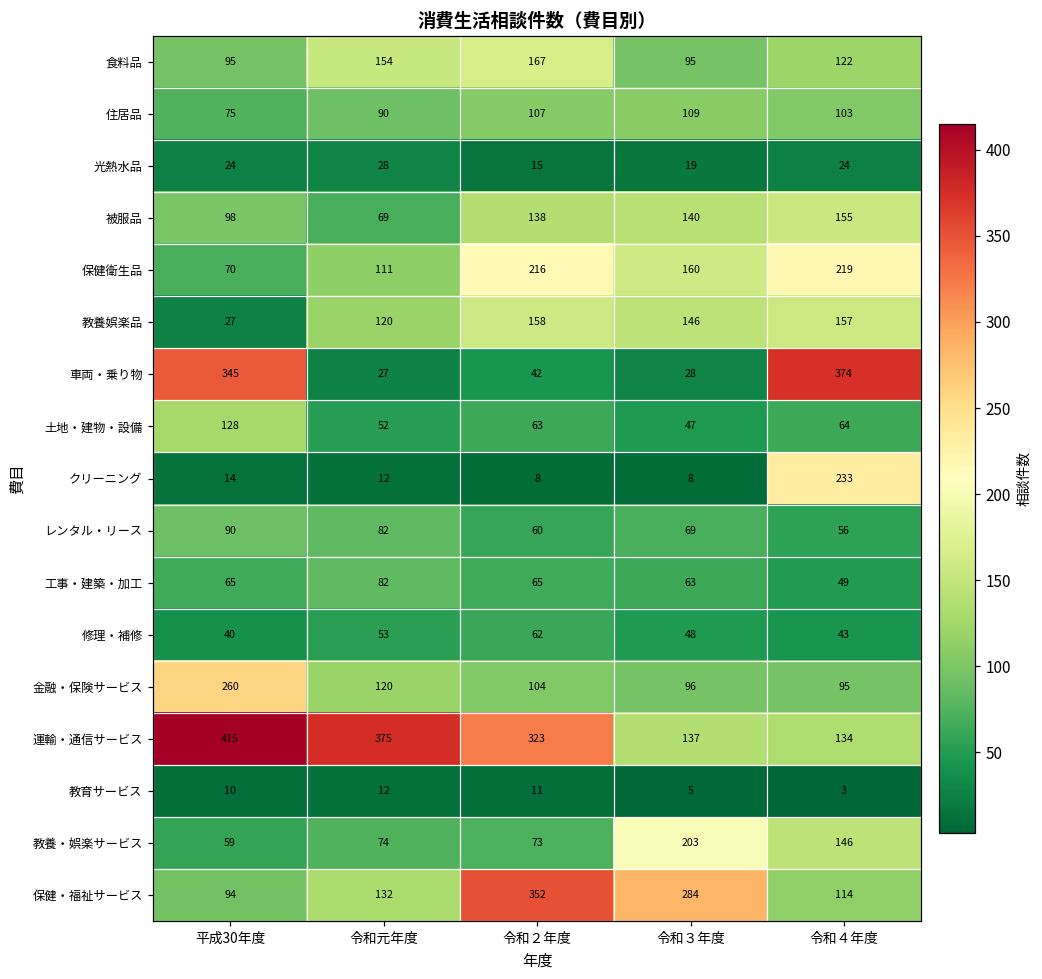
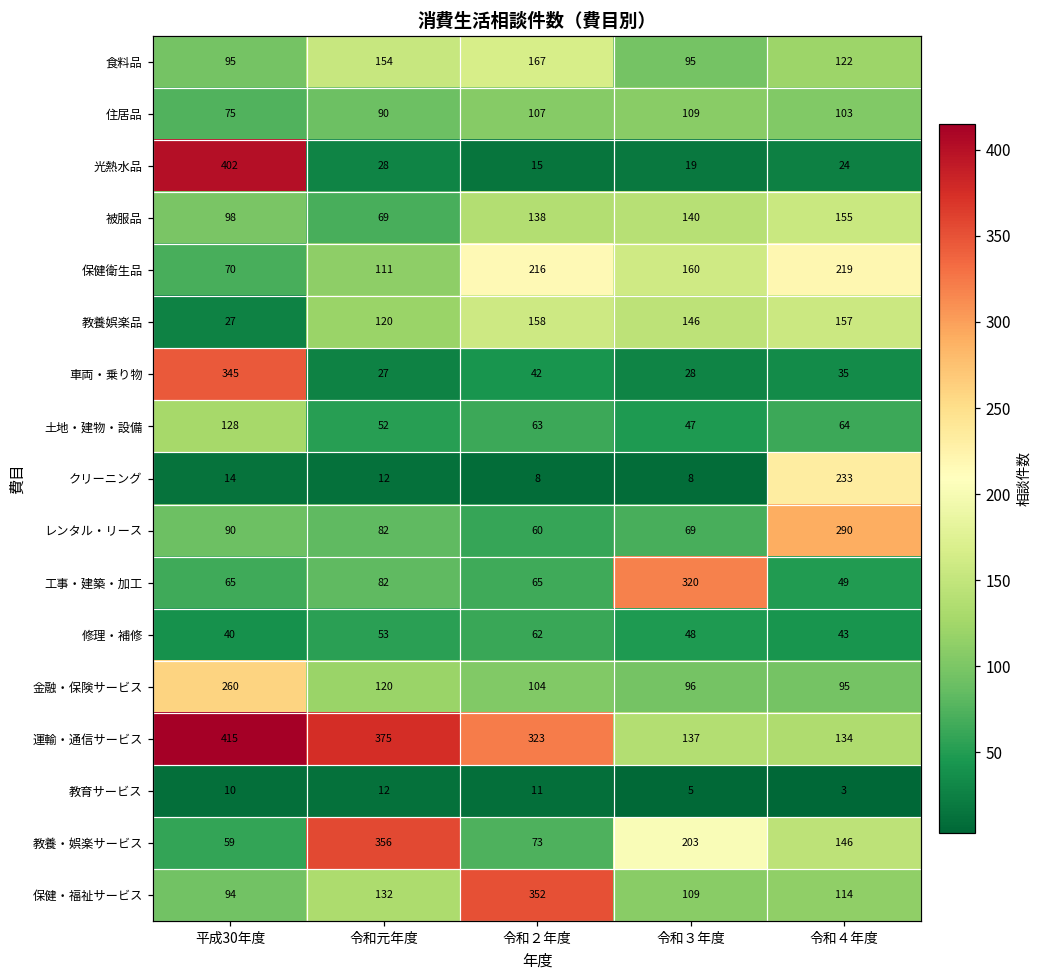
  {
    "食料品": {
      "平成30年度": 95,
      "令和元年度": 154,
      "令和２年度": 167,
      "令和３年度": 95,
      "令和４年度": 122
    },
    "住居品": {
      "平成30年度": 75,
      "令和元年度": 90,
      "令和２年度": 107,
      "令和３年度": 109,
      "令和４年度": 103
    },
    "光熱水品": {
-     "平成30年度": 24,
+     "平成30年度": 402,
      "令和元年度": 28,
      "令和２年度": 15,
      "令和３年度": 19,
      "令和４年度": 24
    },
    "被服品": {
      "平成30年度": 98,
      "令和元年度": 69,
      "令和２年度": 138,
      "令和３年度": 140,
      "令和４年度": 155
    },
    "保健衛生品": {
      "平成30年度": 70,
      "令和元年度": 111,
      "令和２年度": 216,
      "令和３年度": 160,
      "令和４年度": 219
    },
    "教養娯楽品": {
      "平成30年度": 27,
      "令和元年度": 120,
      "令和２年度": 158,
      "令和３年度": 146,
      "令和４年度": 157
    },
    "車両・乗り物": {
      "平成30年度": 345,
      "令和元年度": 27,
      "令和２年度": 42,
      "令和３年度": 28,
-     "令和４年度": 374
+     "令和４年度": 35
    },
    "土地・建物・設備": {
      "平成30年度": 128,
      "令和元年度": 52,
      "令和２年度": 63,
      "令和３年度": 47,
      "令和４年度": 64
    },
    "クリーニング": {
      "平成30年度": 14,
      "令和元年度": 12,
      "令和２年度": 8,
      "令和３年度": 8,
      "令和４年度": 233
    },
    "レンタル・リース": {
      "平成30年度": 90,
      "令和元年度": 82,
      "令和２年度": 60,
      "令和３年度": 69,
-     "令和４年度": 56
+     "令和４年度": 290
    },
    "工事・建築・加工": {
      "平成30年度": 65,
      "令和元年度": 82,
      "令和２年度": 65,
-     "令和３年度": 63,
+     "令和３年度": 320,
      "令和４年度": 49
    },
    "修理・補修": {
      "平成30年度": 40,
      "令和元年度": 53,
      "令和２年度": 62,
      "令和３年度": 48,
      "令和４年度": 43
    },
    "金融・保険サービス": {
      "平成30年度": 260,
      "令和元年度": 120,
      "令和２年度": 104,
      "令和３年度": 96,
      "令和４年度": 95
    },
    "運輸・通信サービス": {
      "平成30年度": 415,
      "令和元年度": 375,
      "令和２年度": 323,
      "令和３年度": 137,
      "令和４年度": 134
    },
    "教育サービス": {
      "平成30年度": 10,
      "令和元年度": 12,
      "令和２年度": 11,
      "令和３年度": 5,
      "令和４年度": 3
    },
    "教養・娯楽サービス": {
      "平成30年度": 59,
-     "令和元年度": 74,
+     "令和元年度": 356,
      "令和２年度": 73,
      "令和３年度": 203,
      "令和４年度": 146
    },
    "保健・福祉サービス": {
      "平成30年度": 94,
      "令和元年度": 132,
      "令和２年度": 352,
-     "令和３年度": 284,
+     "令和３年度": 109,
      "令和４年度": 114
    }
  }
